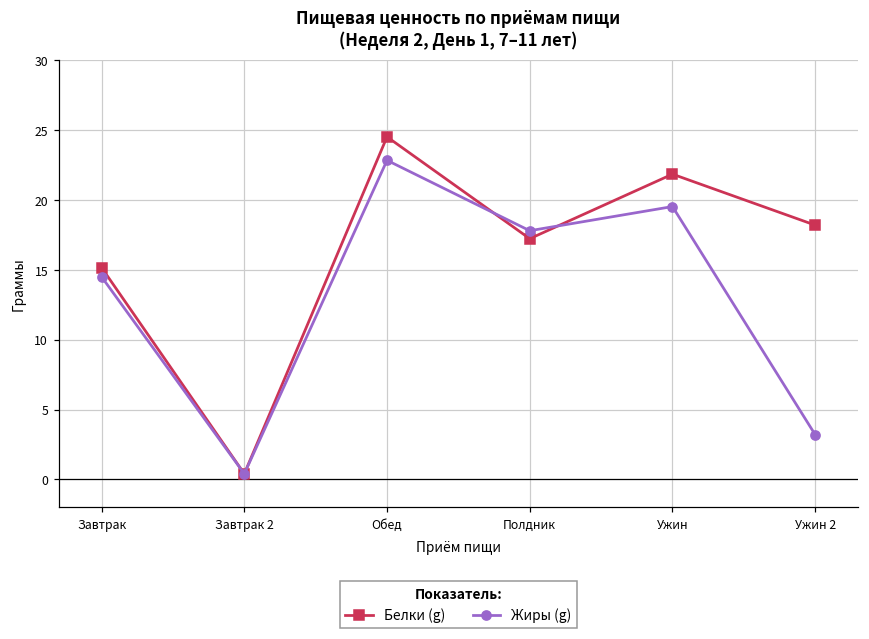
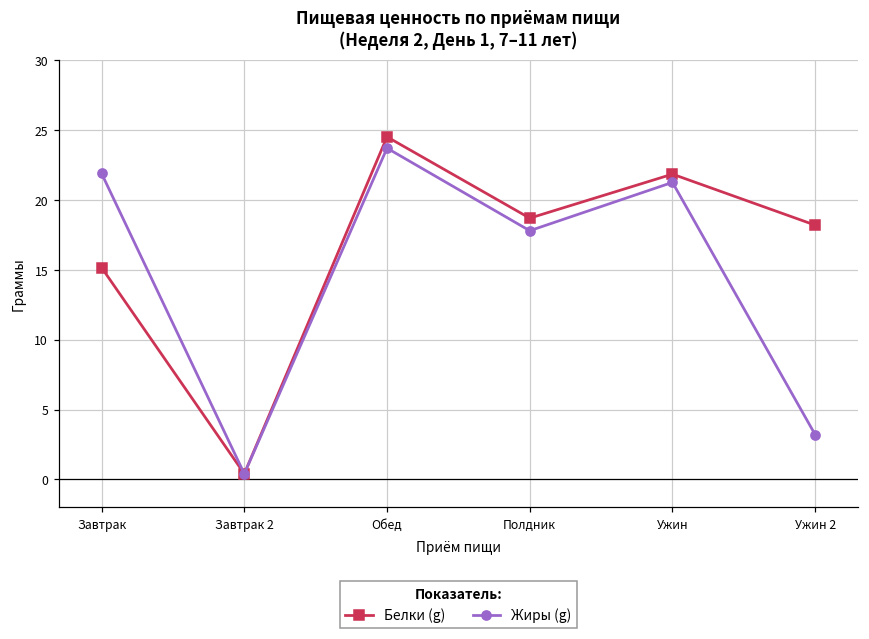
  {
    "Белки (g)": {
      "Завтрак": 15.2,
      "Обед": 24.5,
-     "Полдник": 17.2,
+     "Полдник": 18.7,
      "Ужин": 21.9,
      "Ужин 2": 18.2
    },
    "Жиры (g)": {
-     "Завтрак": 14.5,
-     "Обед": 22.8,
+     "Завтрак": 21.9,
+     "Обед": 23.7,
      "Полдник": 17.8,
-     "Ужин": 19.5,
+     "Ужин": 21.3,
      "Ужин 2": 3.2
    }
  }
